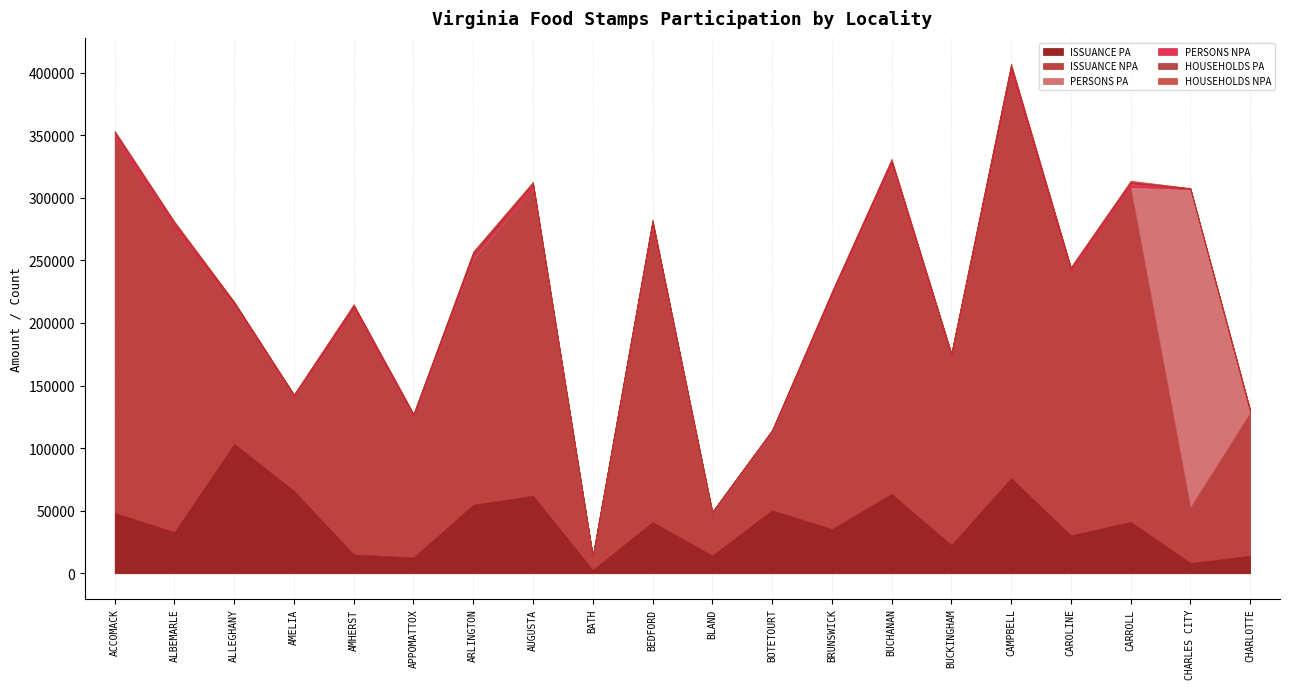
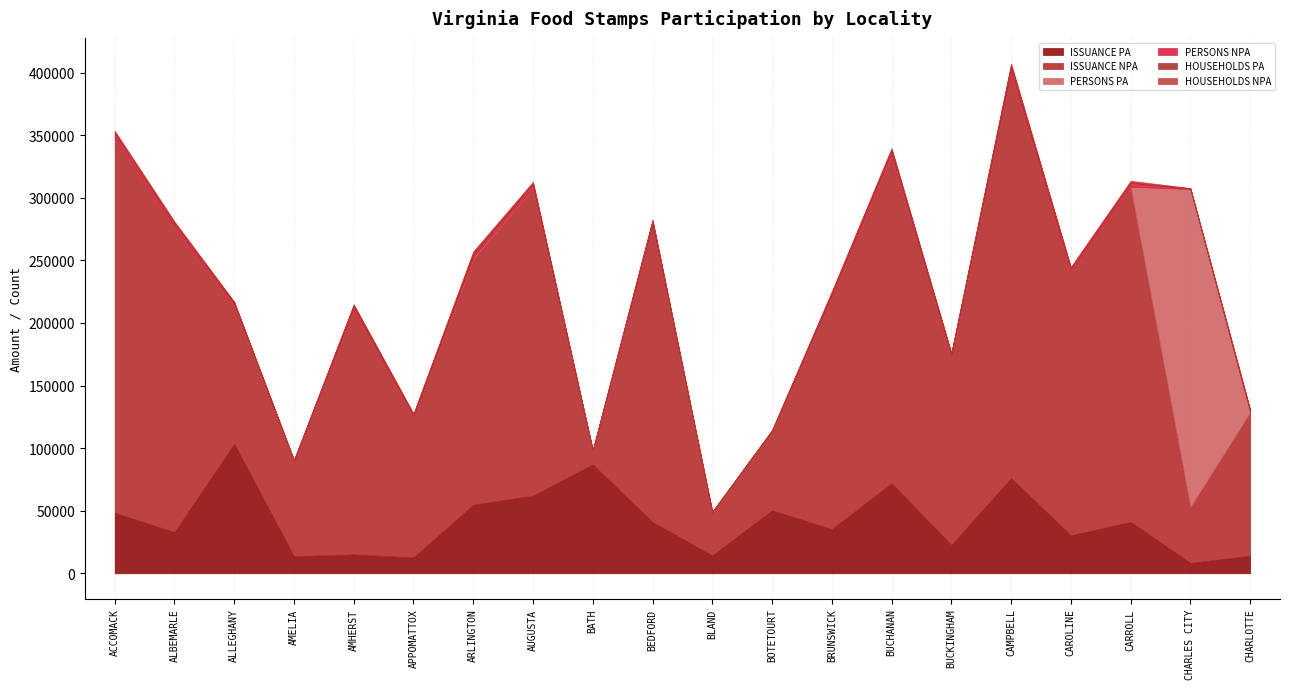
  {
    "ISSUANCE PA": {
      "ACCOMACK": 48000,
      "ALBEMARLE": 33000,
      "ALLEGHANY": 103000,
-     "AMELIA": 66000,
+     "AMELIA": 14000,
      "AMHERST": 15000,
      "APPOMATTOX": 13000,
      "ARLINGTON": 55000,
      "AUGUSTA": 62000,
-     "BATH": 3000,
+     "BATH": 87000,
      "BEDFORD": 41000,
      "BLAND": 14000,
      "BOTETOURT": 50000,
      "BRUNSWICK": 35000,
-     "BUCHANAN": 63000,
+     "BUCHANAN": 72000,
      "BUCKINGHAM": 23000,
      "CAMPBELL": 76000,
      "CAROLINE": 30000,
      "CARROLL": 41000,
      "CHARLES CITY": 8000,
      "CHARLOTTE": 14000
    }
  }
